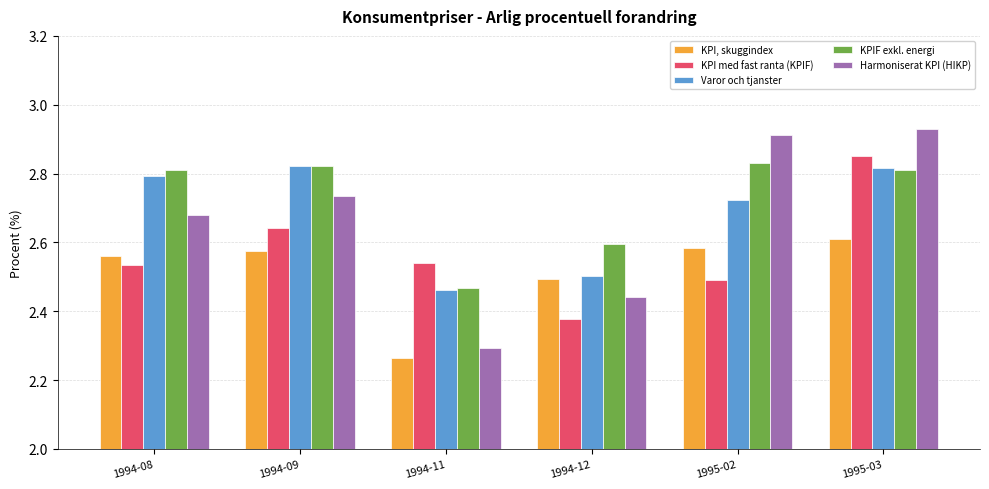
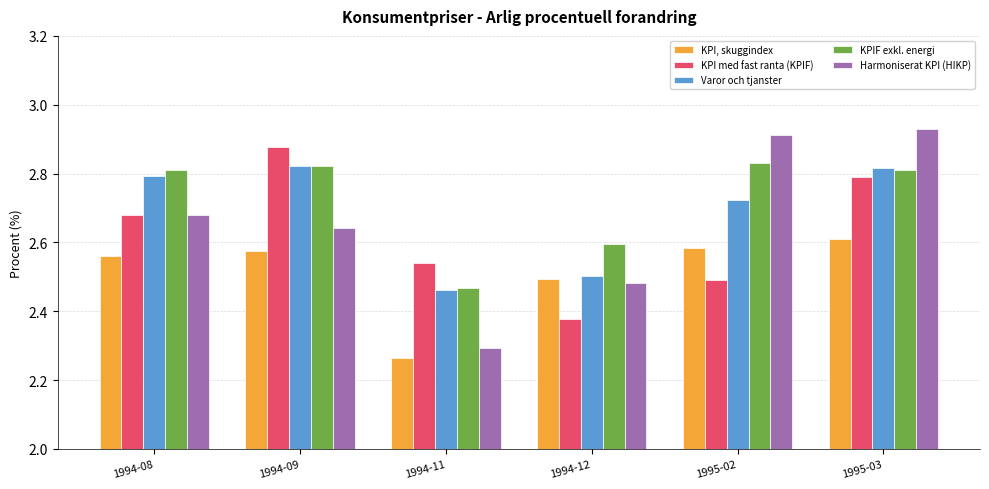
  {
    "KPI, skuggindex": {
      "1994-08": 2.56,
      "1994-09": 2.57,
      "1994-11": 2.26,
      "1994-12": 2.49,
      "1995-02": 2.58,
      "1995-03": 2.61
    },
    "KPI med fast ranta (KPIF)": {
-     "1994-08": 2.53,
-     "1994-09": 2.64,
+     "1994-08": 2.68,
+     "1994-09": 2.88,
      "1994-11": 2.54,
      "1994-12": 2.38,
      "1995-02": 2.49,
-     "1995-03": 2.85
+     "1995-03": 2.79
    },
    "Varor och tjanster": {
      "1994-08": 2.79,
      "1994-09": 2.82,
      "1994-11": 2.46,
      "1994-12": 2.50,
      "1995-02": 2.72,
      "1995-03": 2.82
    },
    "KPIF exkl. energi": {
      "1994-08": 2.81,
      "1994-09": 2.82,
      "1994-11": 2.47,
      "1994-12": 2.59,
      "1995-02": 2.83,
      "1995-03": 2.81
    },
    "Harmoniserat KPI (HIKP)": {
      "1994-08": 2.68,
-     "1994-09": 2.74,
+     "1994-09": 2.64,
      "1994-11": 2.29,
-     "1994-12": 2.44,
+     "1994-12": 2.48,
      "1995-02": 2.91,
      "1995-03": 2.93
    }
  }
